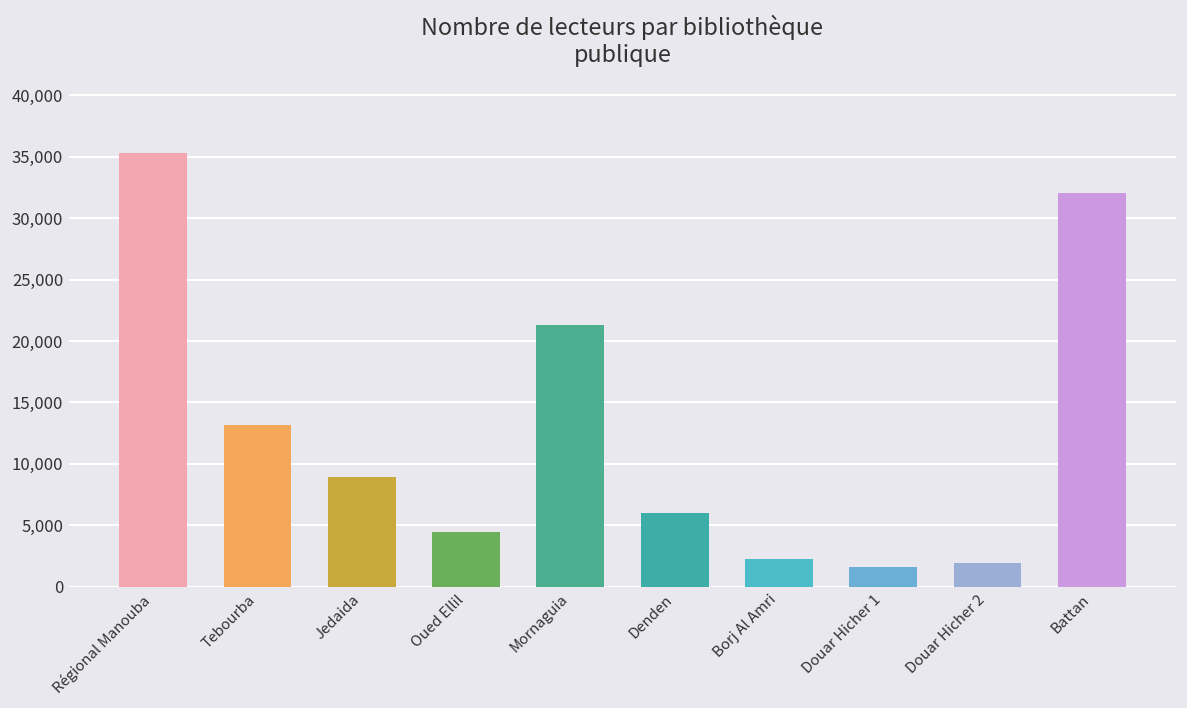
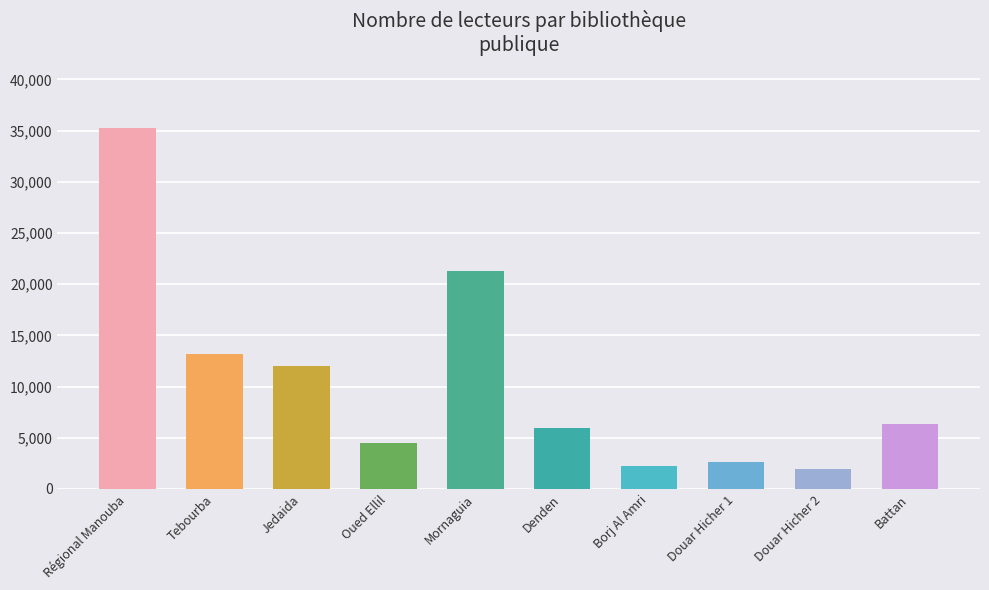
  {
    "Régional Manouba": "35,300",
    "Tebourba": "13,200",
-   "Jedaida": "8,900",
+   "Jedaida": "12,000",
    "Oued Ellil": "4,400",
    "Mornaguia": "21,300",
    "Denden": "6,000",
    "Borj Al Amri": "2,300",
-   "Douar Hicher 1": "1,600",
+   "Douar Hicher 1": "2,700",
    "Douar Hicher 2": "2,000",
-   "Battan": "32,000"
+   "Battan": "6,400"
  }
